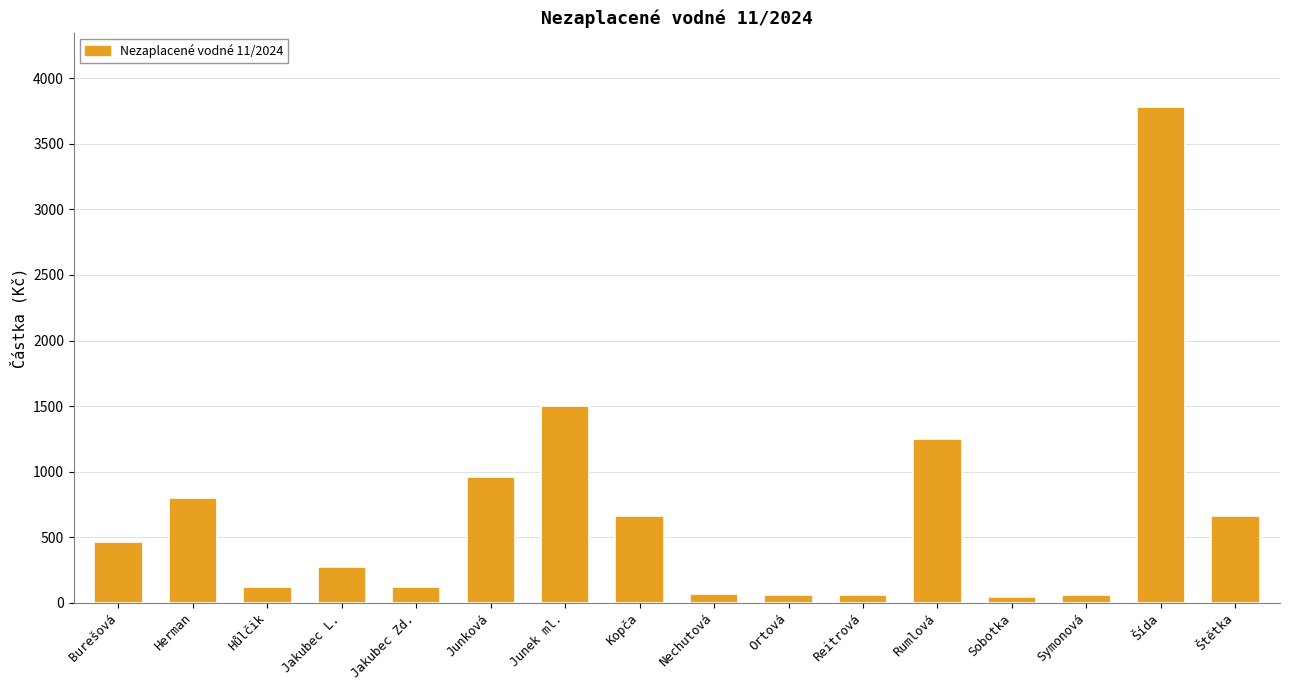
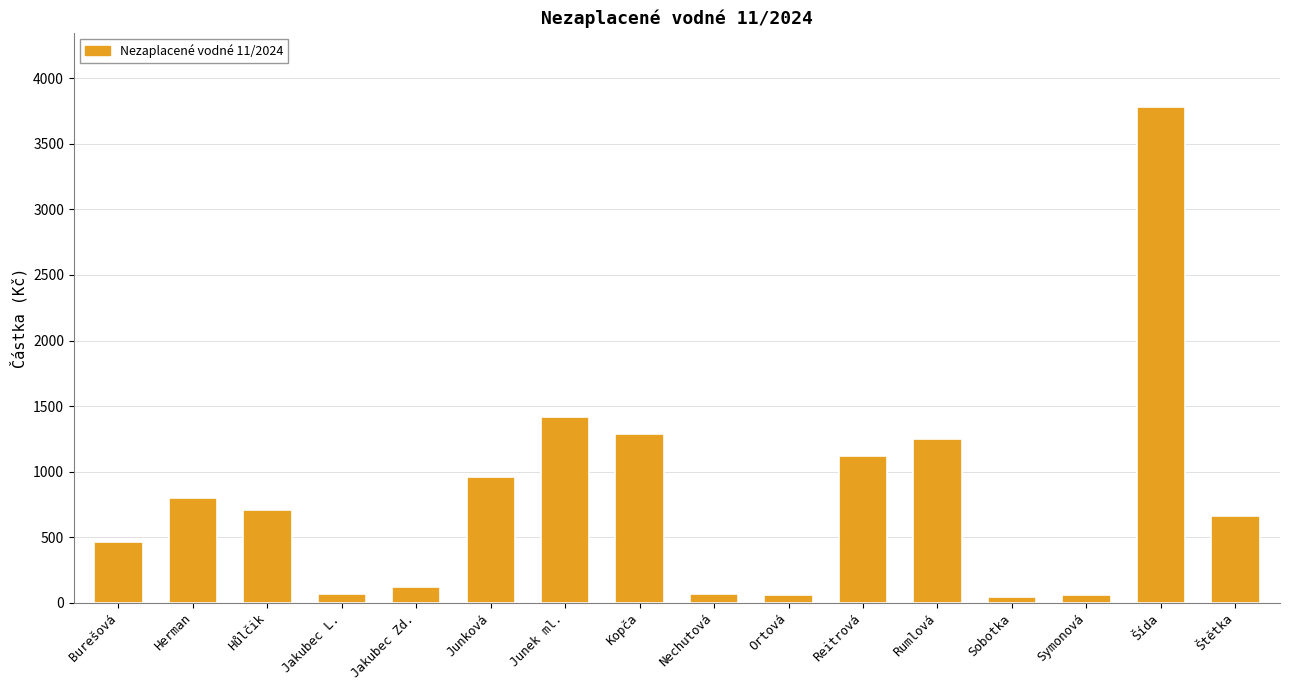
  {
    "Burešová": 460,
    "Herman": 800,
-   "Hůlčik": 120,
-   "Jakubec L.": 270,
+   "Hůlčik": 710,
+   "Jakubec L.": 70,
    "Jakubec Zd.": 120,
    "Junková": 960,
-   "Junek ml.": 1500,
-   "Kopča": 660,
+   "Junek ml.": 1420,
+   "Kopča": 1290,
    "Nechutová": 70,
    "Ortová": 60,
-   "Reitrová": 60,
+   "Reitrová": 1120,
    "Rumlová": 1250,
    "Sobotka": 50,
    "Symonová": 60,
    "Šída": 3780,
    "Štětka": 660
  }
